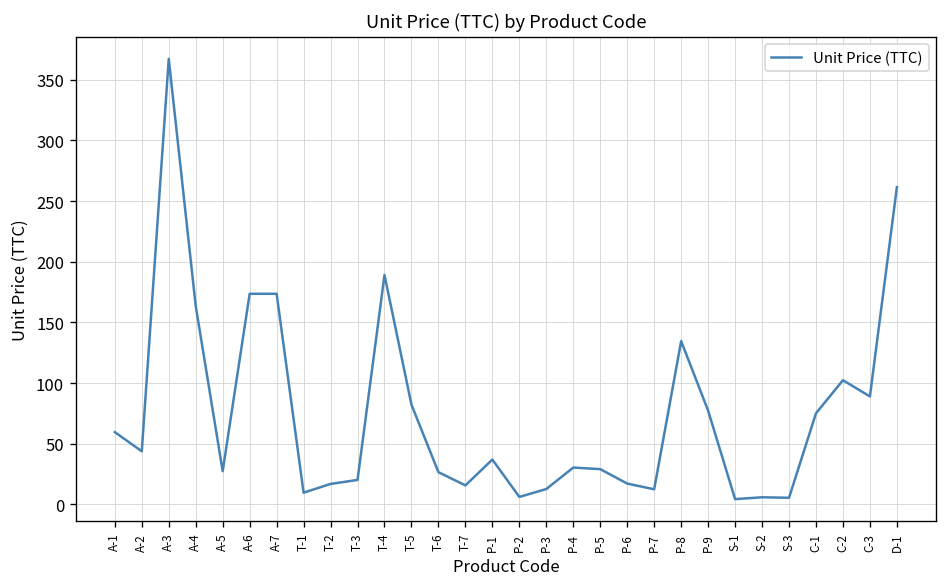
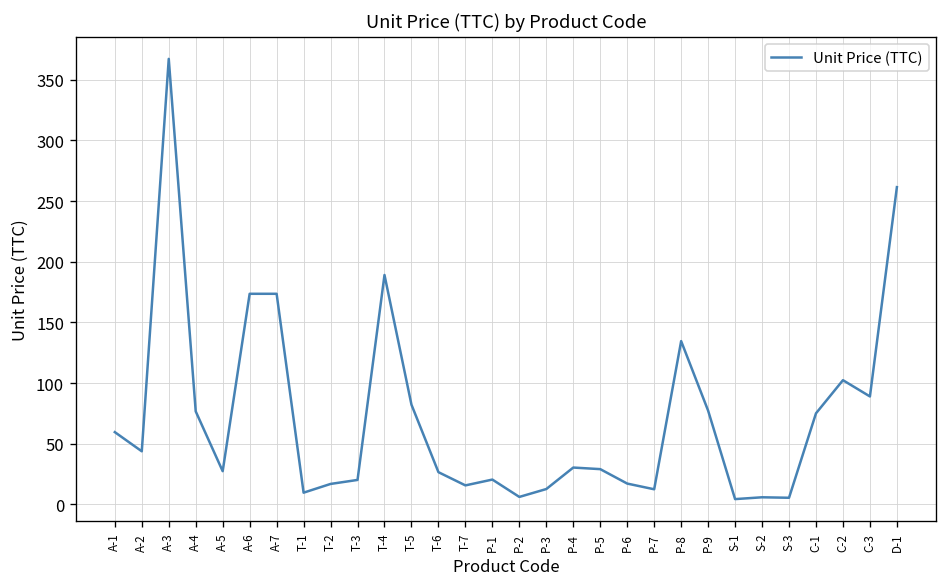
  {
    "A-1": 60,
    "A-2": 44,
    "A-3": 367,
-   "A-4": 164,
+   "A-4": 77,
    "A-5": 27,
    "A-6": 174,
    "A-7": 174,
    "T-1": 10,
    "T-2": 17,
    "T-3": 20,
    "T-4": 189,
    "T-5": 82,
    "T-6": 27,
    "T-7": 16,
-   "P-1": 37,
+   "P-1": 21,
    "P-2": 6,
    "P-3": 13,
    "P-4": 30,
    "P-5": 29,
    "P-6": 17,
    "P-7": 13,
    "P-8": 135,
    "P-9": 77,
    "S-1": 4,
    "S-2": 6,
    "S-3": 6,
    "C-1": 75,
    "C-2": 102,
    "C-3": 89,
    "D-1": 262
  }
